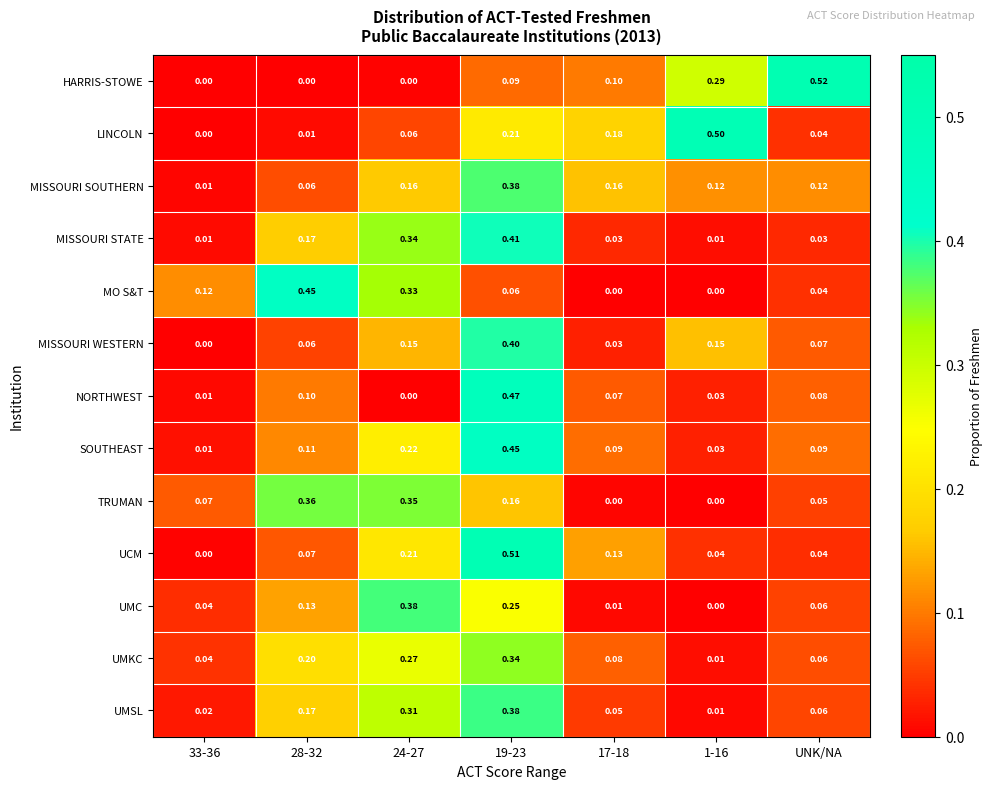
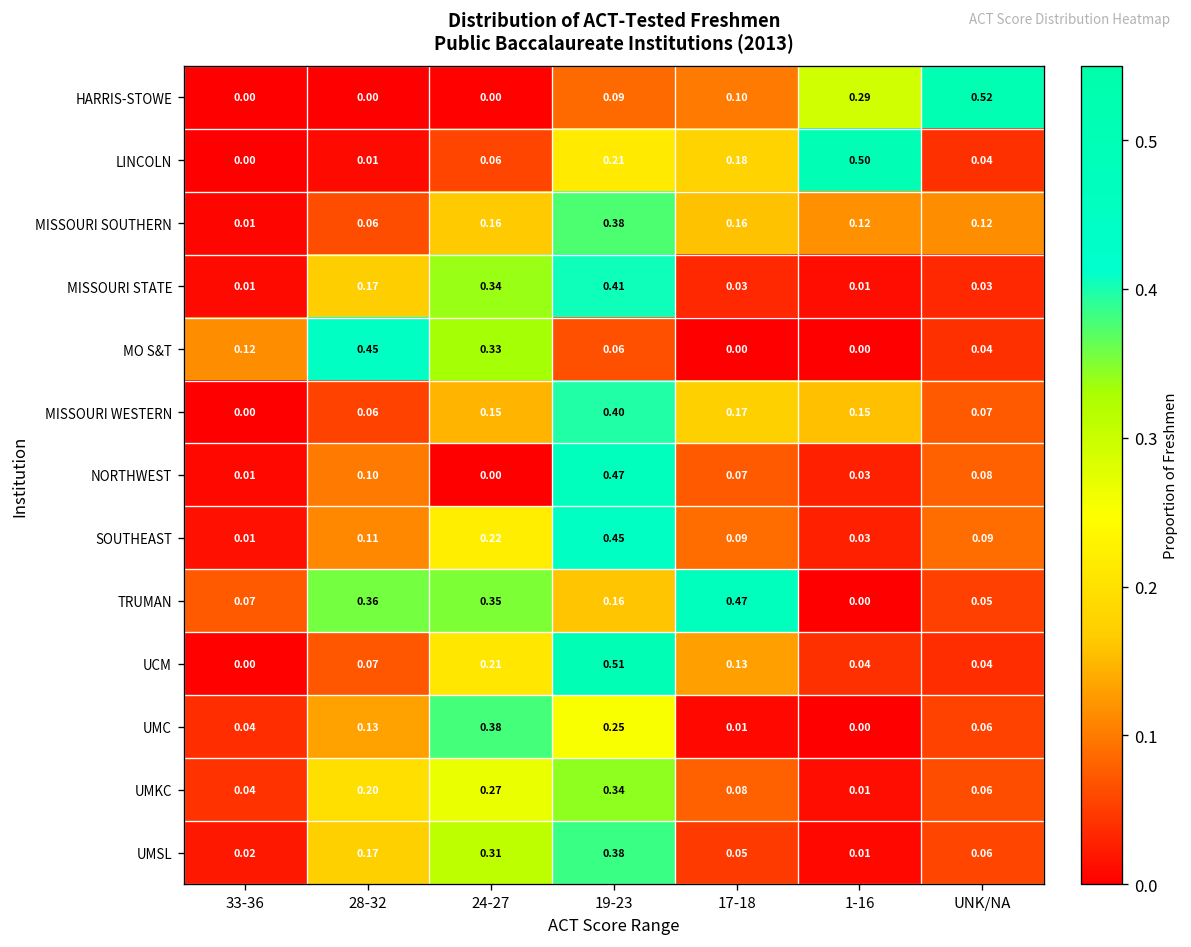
  {
    "HARRIS-STOWE": {
      "33-36": 0.00,
      "28-32": 0.00,
      "24-27": 0.00,
      "19-23": 0.09,
      "17-18": 0.10,
      "1-16": 0.29,
      "UNK/NA": 0.52
    },
    "LINCOLN": {
      "33-36": 0.00,
      "28-32": 0.01,
      "24-27": 0.06,
      "19-23": 0.21,
      "17-18": 0.18,
      "1-16": 0.50,
      "UNK/NA": 0.04
    },
    "MISSOURI SOUTHERN": {
      "33-36": 0.01,
      "28-32": 0.06,
      "24-27": 0.16,
      "19-23": 0.38,
      "17-18": 0.16,
      "1-16": 0.12,
      "UNK/NA": 0.12
    },
    "MISSOURI STATE": {
      "33-36": 0.01,
      "28-32": 0.17,
      "24-27": 0.34,
      "19-23": 0.41,
      "17-18": 0.03,
      "1-16": 0.01,
      "UNK/NA": 0.03
    },
    "MO S&T": {
      "33-36": 0.12,
      "28-32": 0.45,
      "24-27": 0.33,
      "19-23": 0.06,
      "17-18": 0.00,
      "1-16": 0.00,
      "UNK/NA": 0.04
    },
    "MISSOURI WESTERN": {
      "33-36": 0.00,
      "28-32": 0.06,
      "24-27": 0.15,
      "19-23": 0.40,
-     "17-18": 0.03,
+     "17-18": 0.17,
      "1-16": 0.15,
      "UNK/NA": 0.07
    },
    "NORTHWEST": {
      "33-36": 0.01,
      "28-32": 0.10,
      "24-27": 0.00,
      "19-23": 0.47,
      "17-18": 0.07,
      "1-16": 0.03,
      "UNK/NA": 0.08
    },
    "SOUTHEAST": {
      "33-36": 0.01,
      "28-32": 0.11,
      "24-27": 0.22,
      "19-23": 0.45,
      "17-18": 0.09,
      "1-16": 0.03,
      "UNK/NA": 0.09
    },
    "TRUMAN": {
      "33-36": 0.07,
      "28-32": 0.36,
      "24-27": 0.35,
      "19-23": 0.16,
-     "17-18": 0.00,
+     "17-18": 0.47,
      "1-16": 0.00,
      "UNK/NA": 0.05
    },
    "UCM": {
      "33-36": 0.00,
      "28-32": 0.07,
      "24-27": 0.21,
      "19-23": 0.51,
      "17-18": 0.13,
      "1-16": 0.04,
      "UNK/NA": 0.04
    },
    "UMC": {
      "33-36": 0.04,
      "28-32": 0.13,
      "24-27": 0.38,
      "19-23": 0.25,
      "17-18": 0.01,
      "1-16": 0.00,
      "UNK/NA": 0.06
    },
    "UMKC": {
      "33-36": 0.04,
      "28-32": 0.20,
      "24-27": 0.27,
      "19-23": 0.34,
      "17-18": 0.08,
      "1-16": 0.01,
      "UNK/NA": 0.06
    },
    "UMSL": {
      "33-36": 0.02,
      "28-32": 0.17,
      "24-27": 0.31,
      "19-23": 0.38,
      "17-18": 0.05,
      "1-16": 0.01,
      "UNK/NA": 0.06
    }
  }
